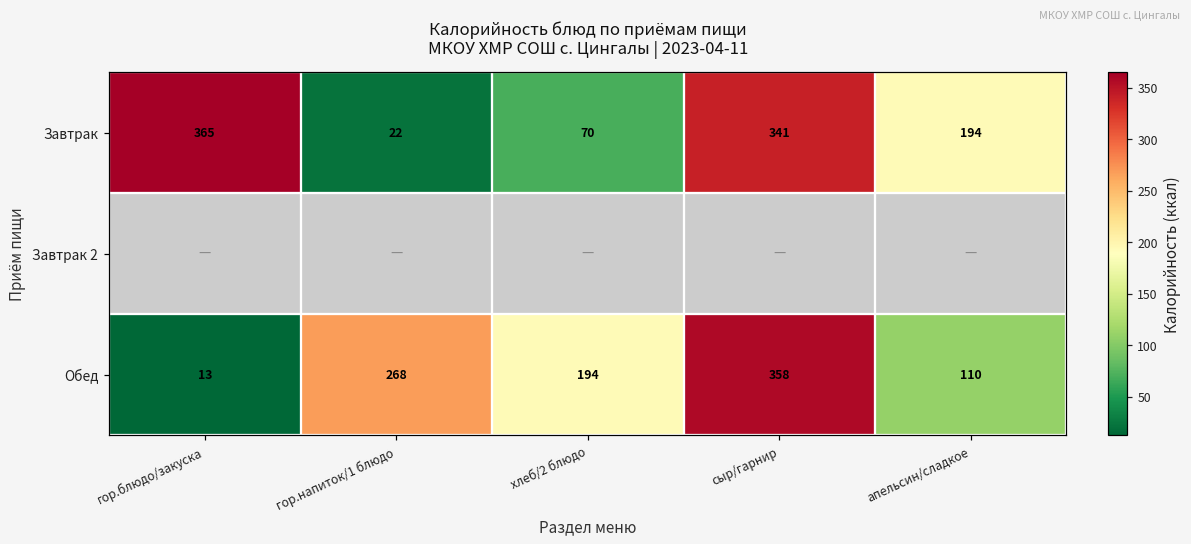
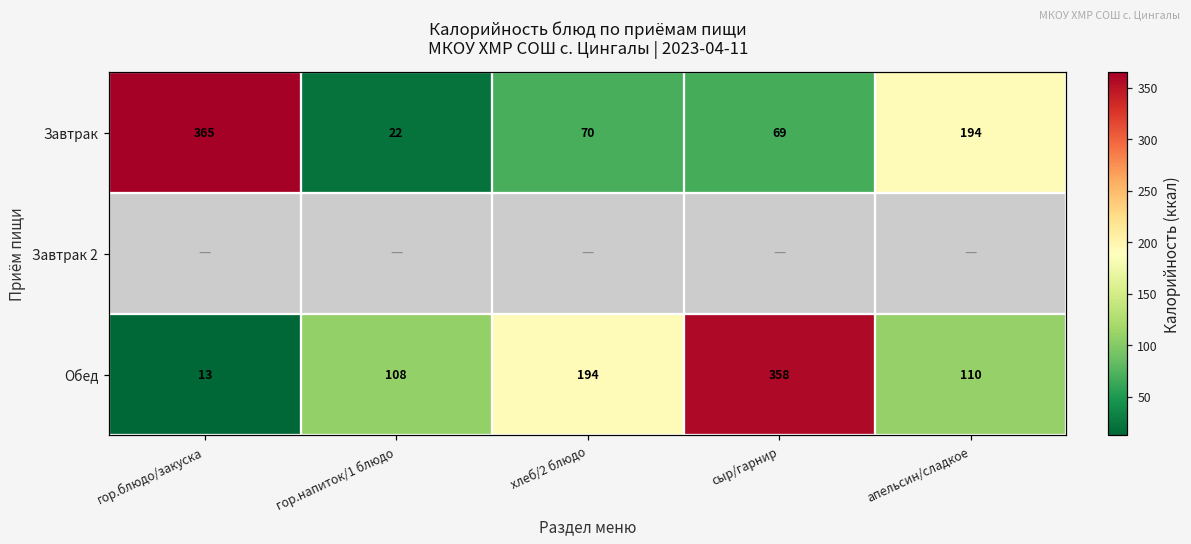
  {
    "Завтрак": {
      "гор.блюдо/закуска": 365,
      "гор.напиток/1 блюдо": 22,
      "хлеб/2 блюдо": 70,
-     "сыр/гарнир": 341,
+     "сыр/гарнир": 69,
      "апельсин/сладкое": 194
    },
    "Обед": {
      "гор.блюдо/закуска": 13,
-     "гор.напиток/1 блюдо": 268,
+     "гор.напиток/1 блюдо": 108,
      "хлеб/2 блюдо": 194,
      "сыр/гарнир": 358,
      "апельсин/сладкое": 110
    }
  }
